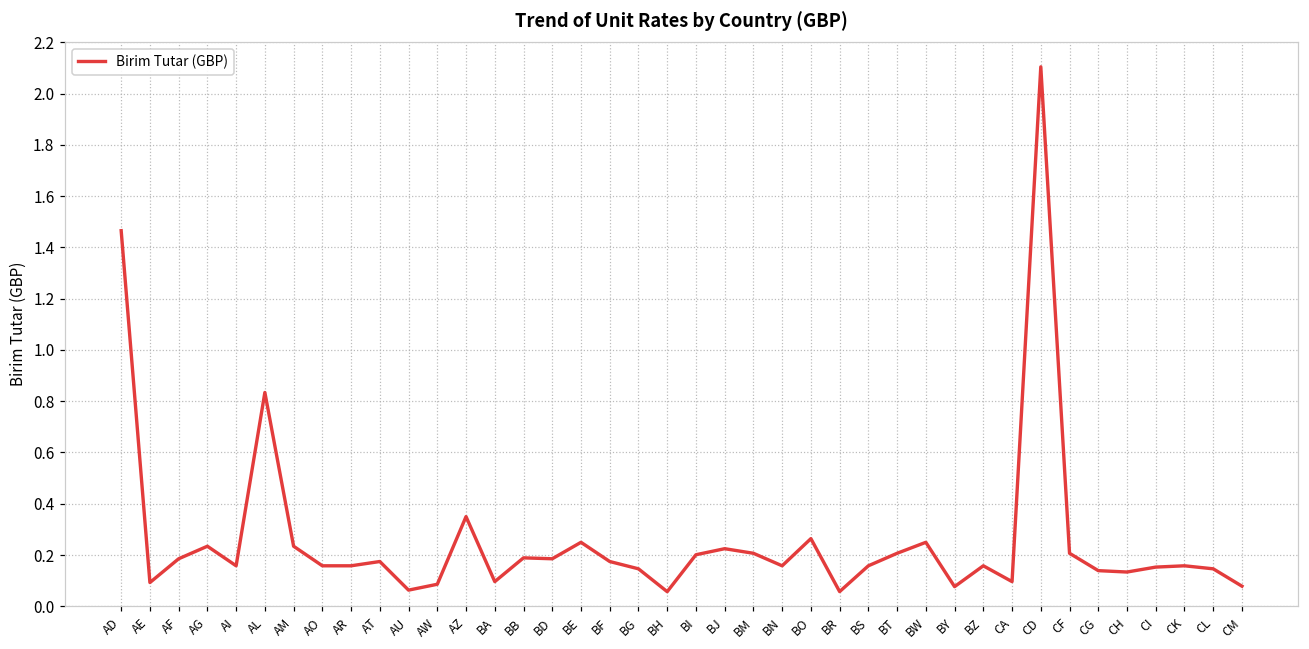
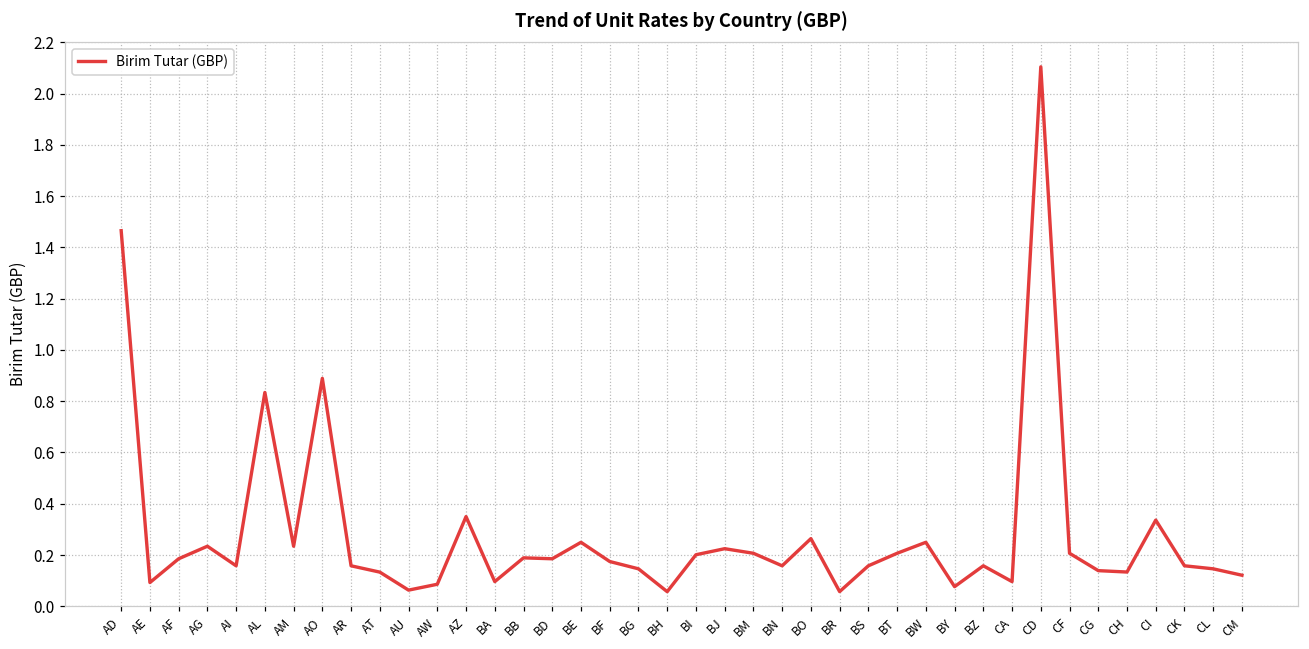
  {
    "AD": 1.47,
    "AE": 0.09,
    "AF": 0.19,
    "AG": 0.23,
    "AI": 0.16,
    "AL": 0.83,
    "AM": 0.23,
-   "AO": 0.16,
+   "AO": 0.89,
    "AR": 0.16,
-   "AT": 0.17,
+   "AT": 0.13,
    "AU": 0.06,
    "AW": 0.09,
    "AZ": 0.35,
    "BA": 0.10,
    "BB": 0.19,
    "BD": 0.19,
    "BE": 0.25,
    "BF": 0.17,
    "BG": 0.15,
    "BH": 0.06,
    "BI": 0.20,
    "BJ": 0.22,
    "BM": 0.21,
    "BN": 0.16,
    "BO": 0.26,
    "BR": 0.06,
    "BS": 0.16,
    "BT": 0.21,
    "BW": 0.25,
    "BY": 0.08,
    "BZ": 0.16,
    "CA": 0.10,
    "CD": 2.10,
    "CF": 0.21,
    "CG": 0.14,
    "CH": 0.13,
-   "CI": 0.15,
+   "CI": 0.34,
    "CK": 0.16,
    "CL": 0.15,
-   "CM": 0.08
+   "CM": 0.12
  }
